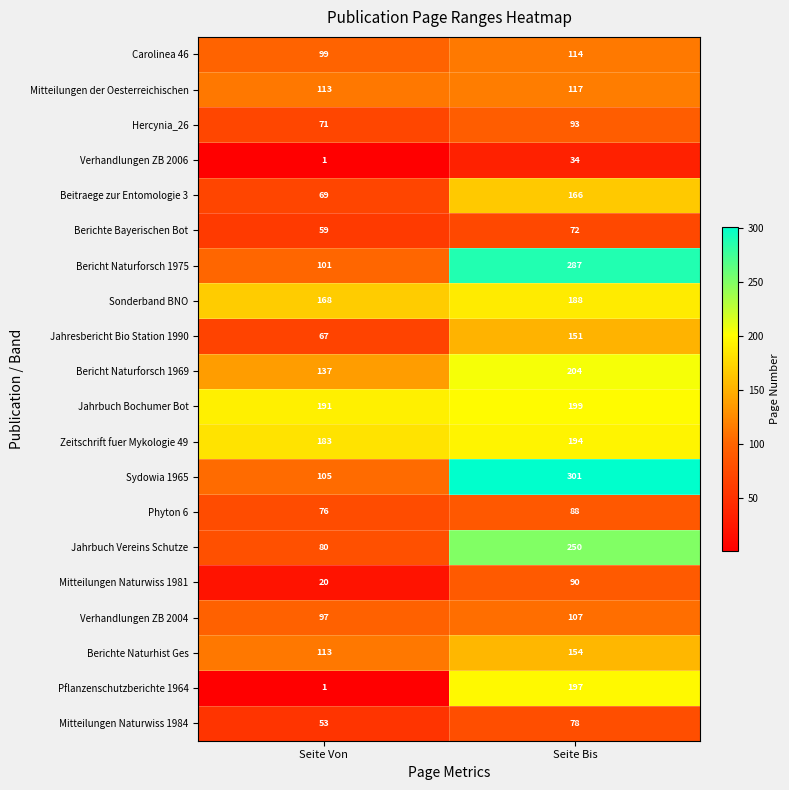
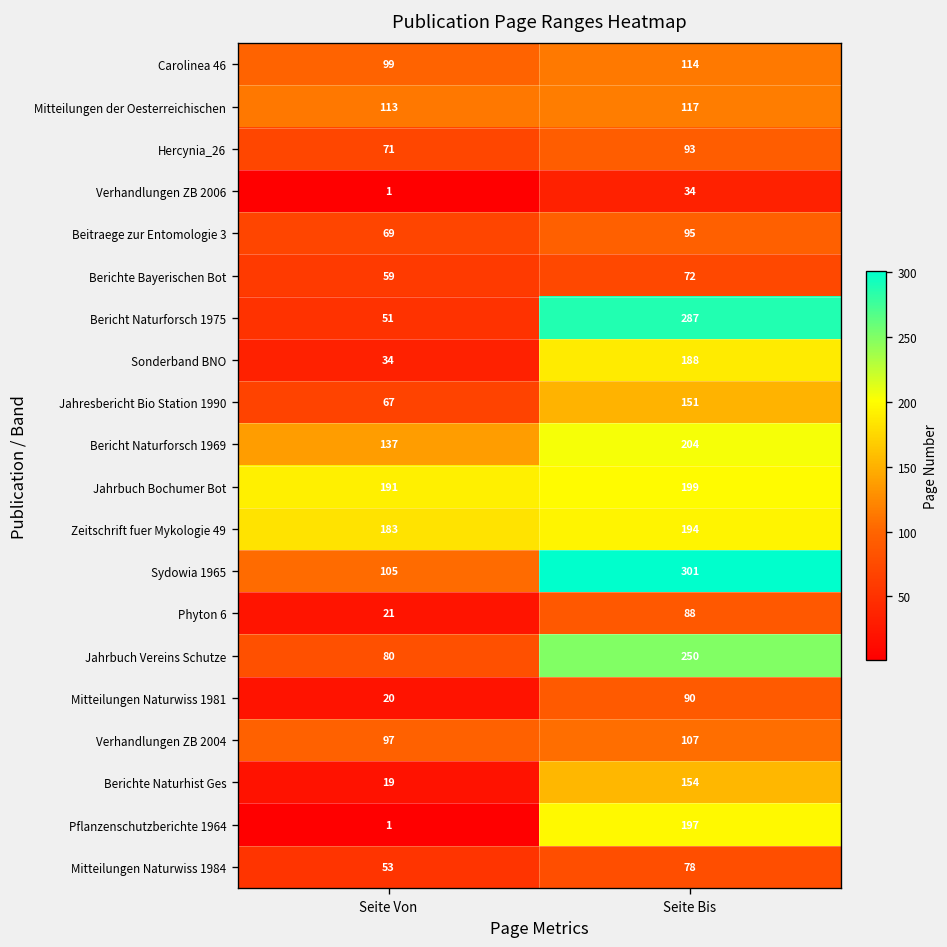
  {
    "Carolinea 46": {
      "Seite Von": 99,
      "Seite Bis": 114
    },
    "Mitteilungen der Oesterreichischen": {
      "Seite Von": 113,
      "Seite Bis": 117
    },
    "Hercynia_26": {
      "Seite Von": 71,
      "Seite Bis": 93
    },
    "Verhandlungen ZB 2006": {
      "Seite Von": 1,
      "Seite Bis": 34
    },
    "Beitraege zur Entomologie 3": {
      "Seite Von": 69,
-     "Seite Bis": 166
+     "Seite Bis": 95
    },
    "Berichte Bayerischen Bot": {
      "Seite Von": 59,
      "Seite Bis": 72
    },
    "Bericht Naturforsch 1975": {
-     "Seite Von": 101,
+     "Seite Von": 51,
      "Seite Bis": 287
    },
    "Sonderband BNO": {
-     "Seite Von": 168,
+     "Seite Von": 34,
      "Seite Bis": 188
    },
    "Jahresbericht Bio Station 1990": {
      "Seite Von": 67,
      "Seite Bis": 151
    },
    "Bericht Naturforsch 1969": {
      "Seite Von": 137,
      "Seite Bis": 204
    },
    "Jahrbuch Bochumer Bot": {
      "Seite Von": 191,
      "Seite Bis": 199
    },
    "Zeitschrift fuer Mykologie 49": {
      "Seite Von": 183,
      "Seite Bis": 194
    },
    "Sydowia 1965": {
      "Seite Von": 105,
      "Seite Bis": 301
    },
    "Phyton 6": {
-     "Seite Von": 76,
+     "Seite Von": 21,
      "Seite Bis": 88
    },
    "Jahrbuch Vereins Schutze": {
      "Seite Von": 80,
      "Seite Bis": 250
    },
    "Mitteilungen Naturwiss 1981": {
      "Seite Von": 20,
      "Seite Bis": 90
    },
    "Verhandlungen ZB 2004": {
      "Seite Von": 97,
      "Seite Bis": 107
    },
    "Berichte Naturhist Ges": {
-     "Seite Von": 113,
+     "Seite Von": 19,
      "Seite Bis": 154
    },
    "Pflanzenschutzberichte 1964": {
      "Seite Von": 1,
      "Seite Bis": 197
    },
    "Mitteilungen Naturwiss 1984": {
      "Seite Von": 53,
      "Seite Bis": 78
    }
  }
